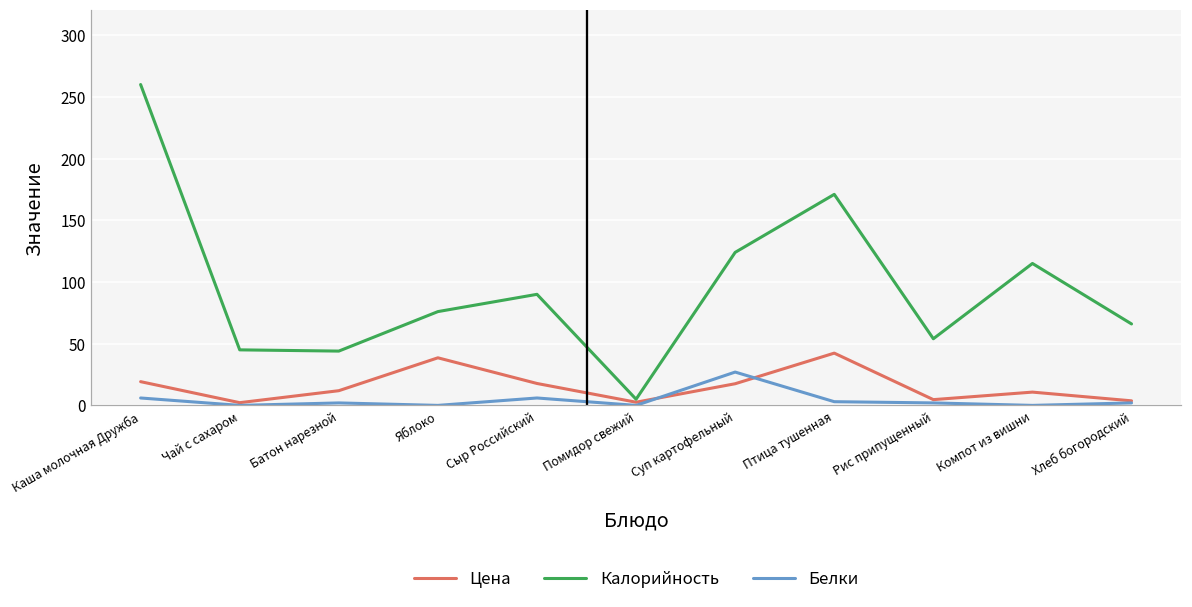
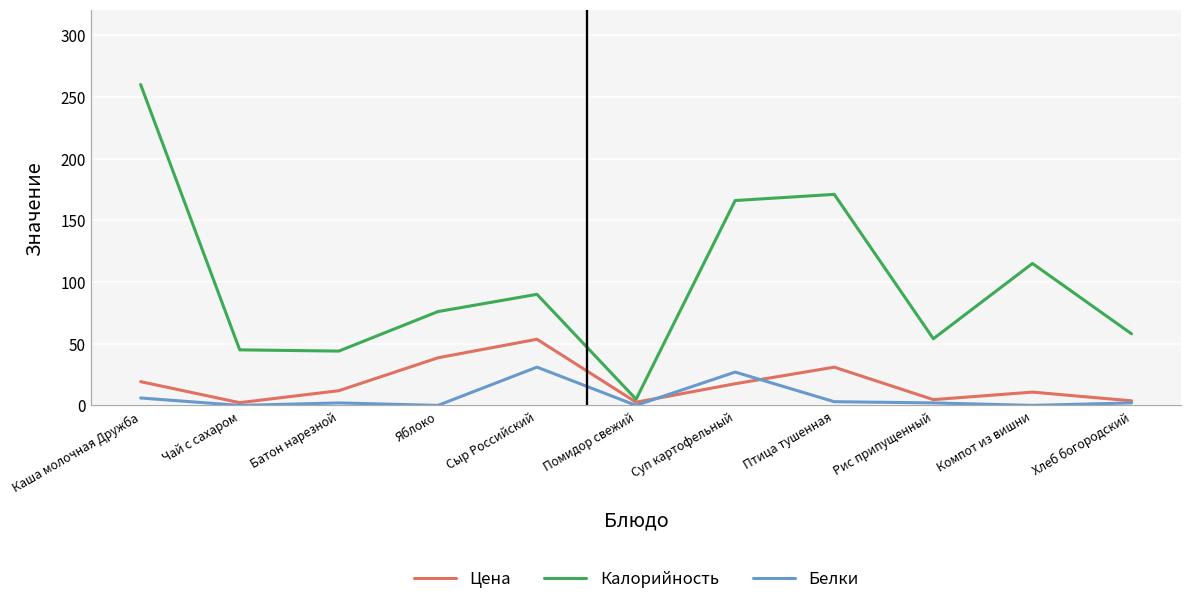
  {
    "Цена": {
      "Каша молочная Дружба": 19,
      "Батон нарезной": 12,
      "Яблоко": 39,
-     "Сыр Российский": 18,
+     "Сыр Российский": 54,
      "Помидор свежий": 3,
      "Суп картофельный": 18,
-     "Птица тушенная": 42,
+     "Птица тушенная": 31,
      "Рис припущенный": 5,
      "Компот из вишни": 11
    },
    "Калорийность": {
      "Каша молочная Дружба": 260,
      "Чай с сахаром": 45,
      "Батон нарезной": 44,
      "Яблоко": 76,
      "Сыр Российский": 90,
      "Помидор свежий": 5,
-     "Суп картофельный": 124,
+     "Суп картофельный": 166,
      "Птица тушенная": 171,
      "Рис припущенный": 54,
      "Компот из вишни": 115,
-     "Хлеб богородский": 66
+     "Хлеб богородский": 58
    },
    "Белки": {
      "Каша молочная Дружба": 6,
      "Батон нарезной": 2,
      "Яблоко": 0,
-     "Сыр Российский": 6,
+     "Сыр Российский": 31,
      "Помидор свежий": 0,
      "Суп картофельный": 27,
      "Птица тушенная": 3,
      "Рис припущенный": 2,
      "Компот из вишни": 0
    }
  }
